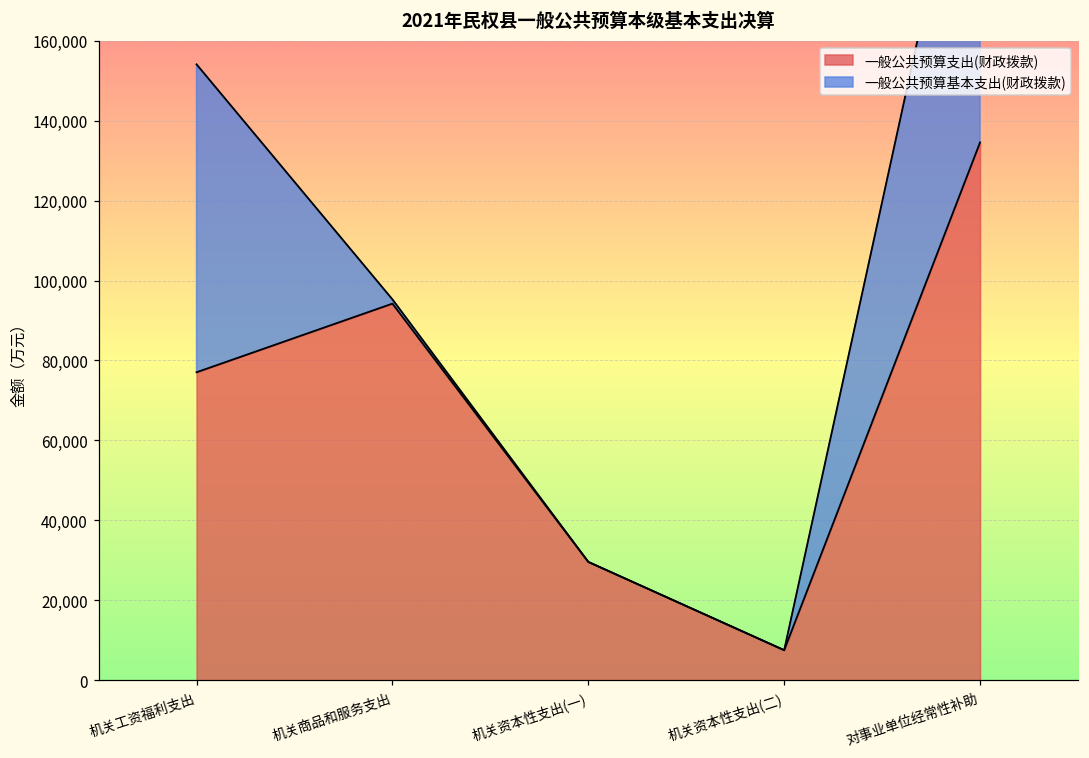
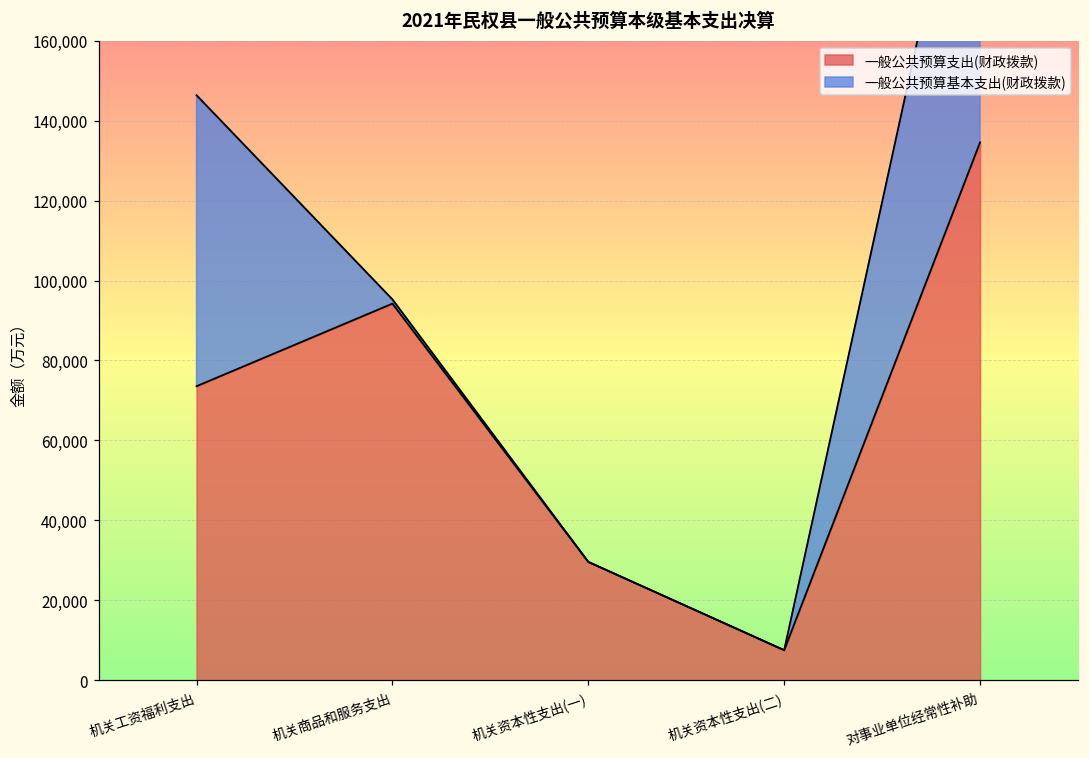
  {
    "一般公共预算支出(财政拨款)": {
-     "机关工资福利支出": "77,000",
+     "机关工资福利支出": "74,000",
      "机关商品和服务支出": "94,000",
      "对事业单位经常性补助": "135,000"
    },
    "一般公共预算基本支出(财政拨款)": {
-     "机关工资福利支出": "77,000",
+     "机关工资福利支出": "73,000",
      "机关商品和服务支出": "1,000"
    }
  }
